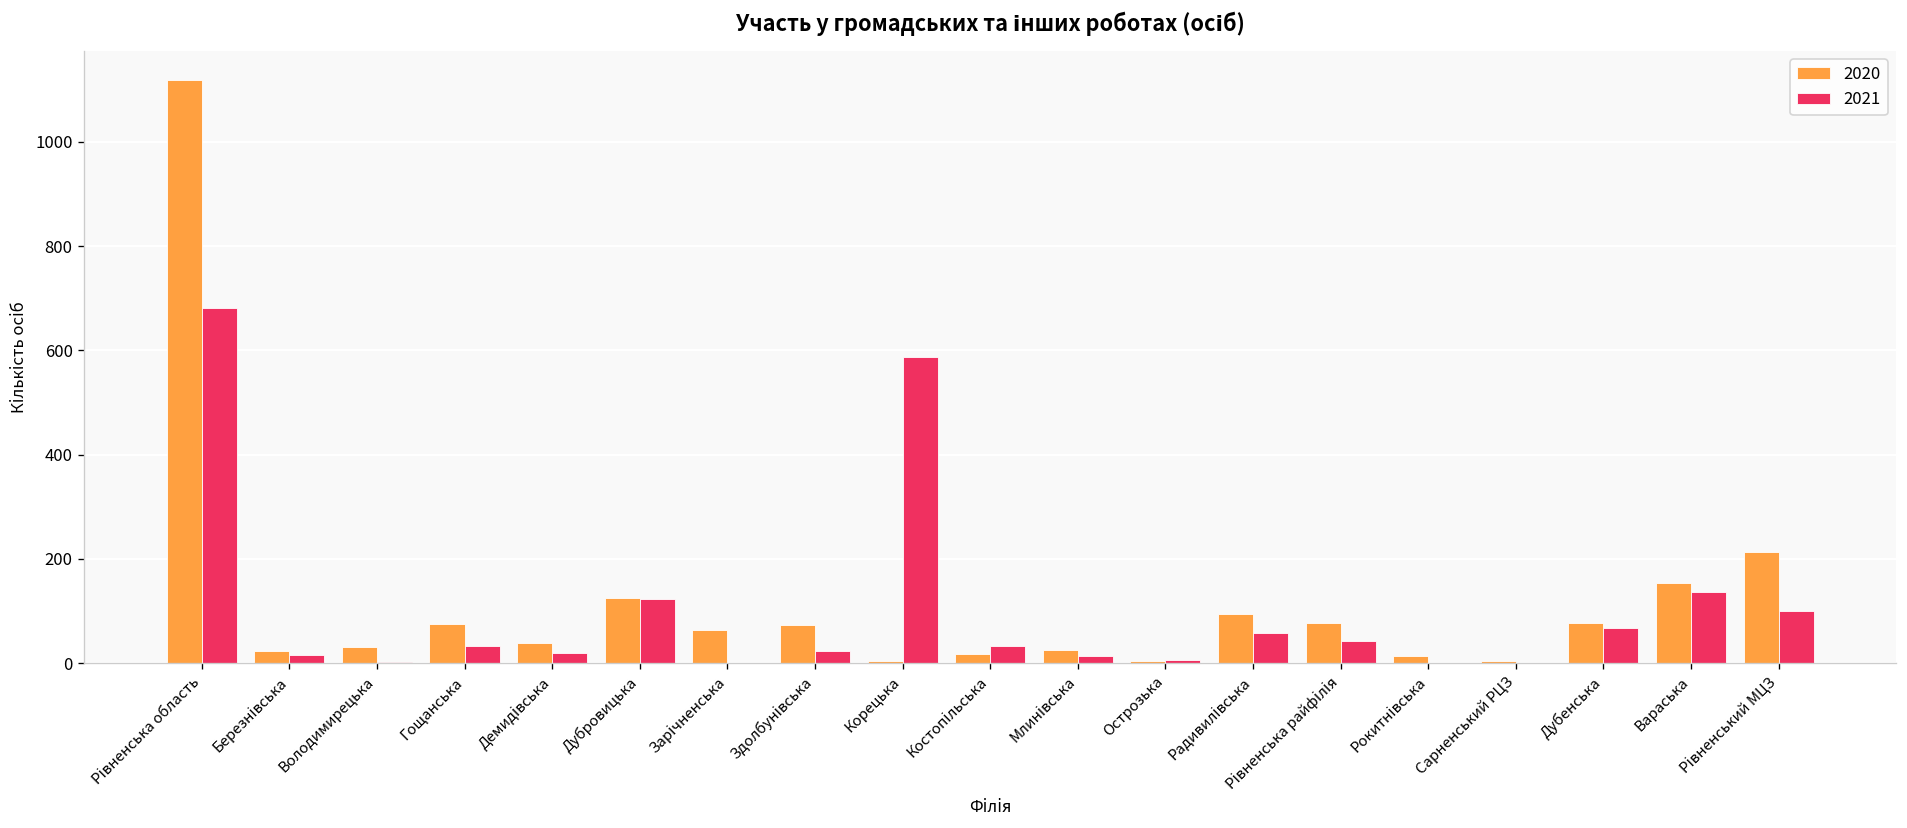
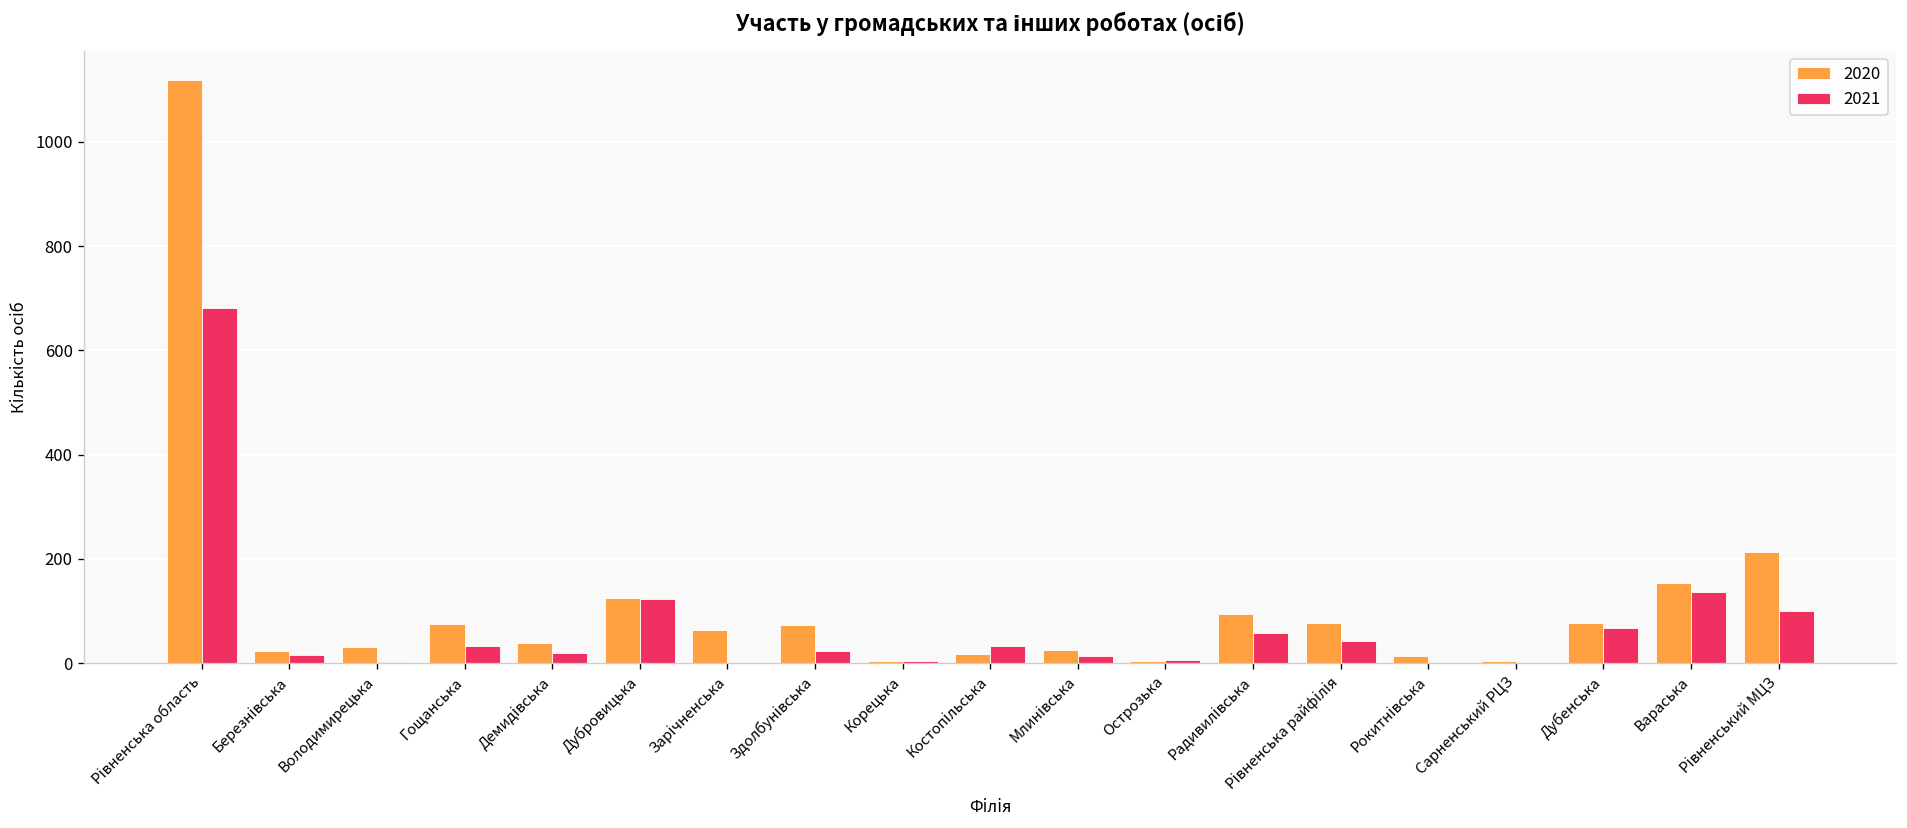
  {
    "2020": {
      "Рівненська область": 1120,
      "Березнівська": 20,
      "Володимирецька": 30,
      "Гощанська": 80,
      "Демидівська": 40,
      "Дубровицька": 130,
      "Зарічненська": 60,
      "Здолбунівська": 70,
      "Костопільська": 20,
      "Млинівська": 30,
      "Радивилівська": 100,
      "Рівненська райфілія": 80,
      "Рокитнівська": 10,
      "Дубенська": 80,
      "Вараська": 150,
      "Рівненський МЦЗ": 210
    },
    "2021": {
      "Рівненська область": 680,
      "Березнівська": 20,
      "Гощанська": 30,
      "Демидівська": 20,
      "Дубровицька": 120,
      "Зарічненська": 0,
      "Здолбунівська": 20,
-     "Корецька": 590,
+     "Корецька": 0,
      "Костопільська": 30,
      "Млинівська": 10,
      "Острозька": 10,
      "Радивилівська": 60,
      "Рівненська райфілія": 40,
      "Сарненський РЦЗ": 0,
      "Дубенська": 70,
      "Вараська": 140,
      "Рівненський МЦЗ": 100
    }
  }
